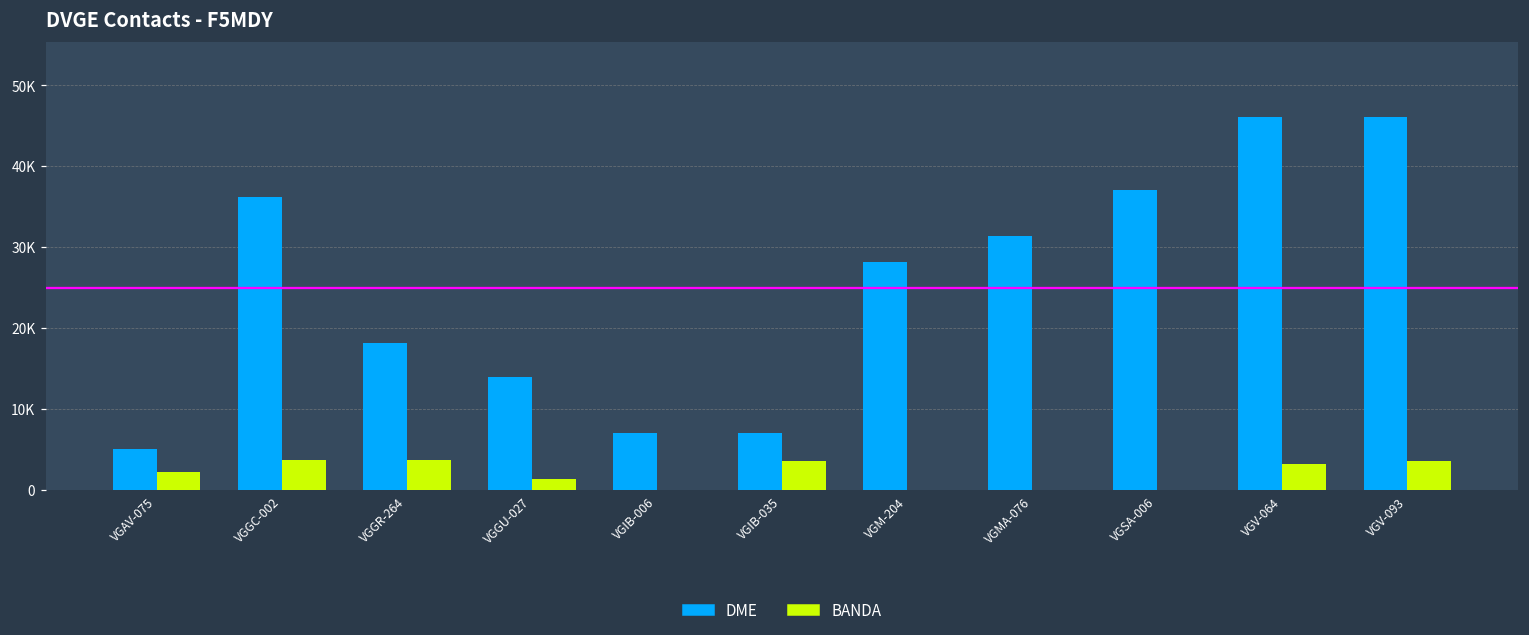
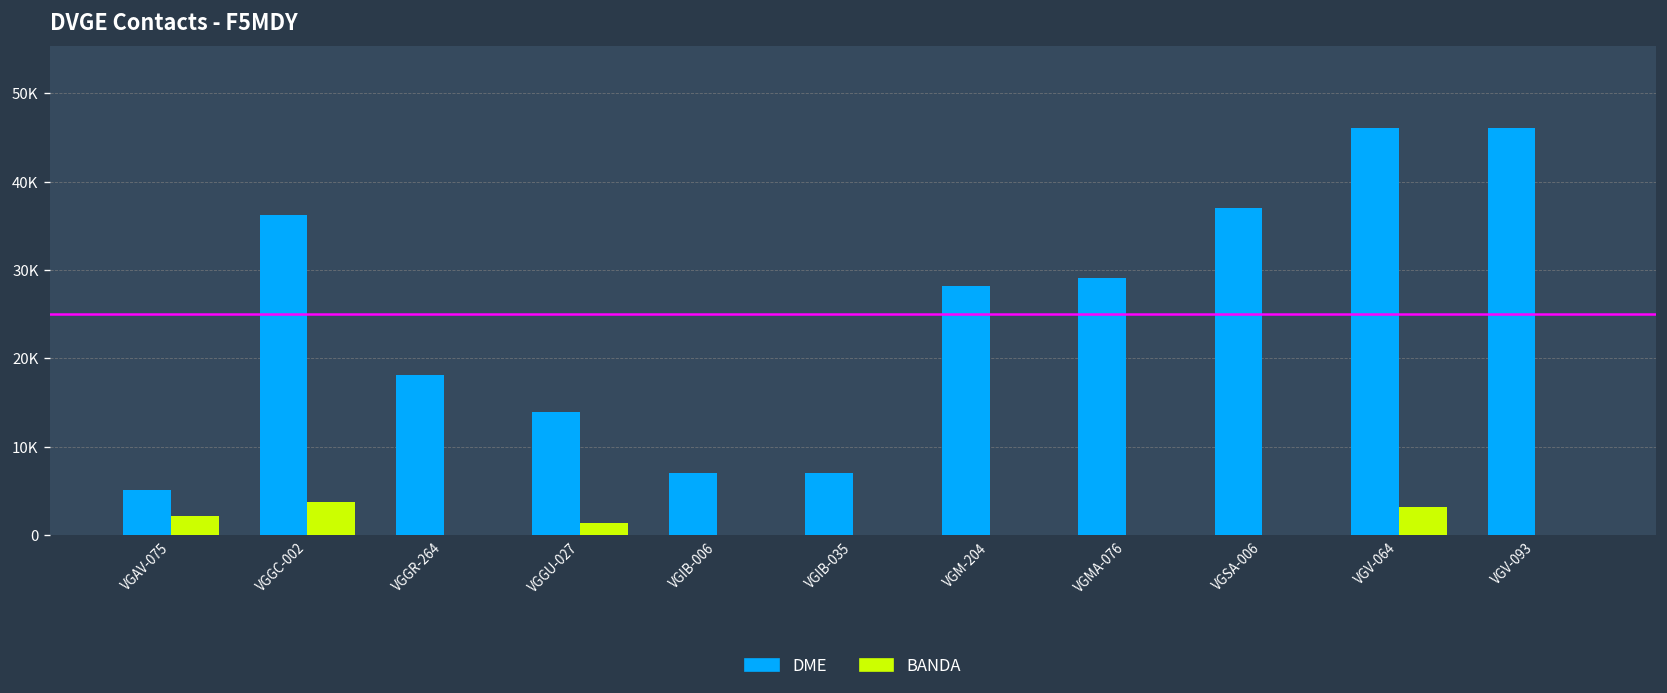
  {
    "DME": {
      "VGAV-075": 5000,
      "VGGC-002": 36000,
      "VGGR-264": 18000,
      "VGGU-027": 14000,
      "VGIB-006": 7000,
      "VGIB-035": 7000,
      "VGM-204": 28000,
-     "VGMA-076": 31000,
+     "VGMA-076": 29000,
      "VGSA-006": 37000,
      "VGV-064": 46000,
      "VGV-093": 46000
    },
    "BANDA": {
      "VGAV-075": 2000,
      "VGGC-002": 4000,
-     "VGGR-264": 4000,
+     "VGGR-264": 0,
      "VGGU-027": 1000,
-     "VGIB-035": 4000,
+     "VGIB-035": 0,
      "VGV-064": 3000,
-     "VGV-093": 4000
+     "VGV-093": 0
    }
  }
